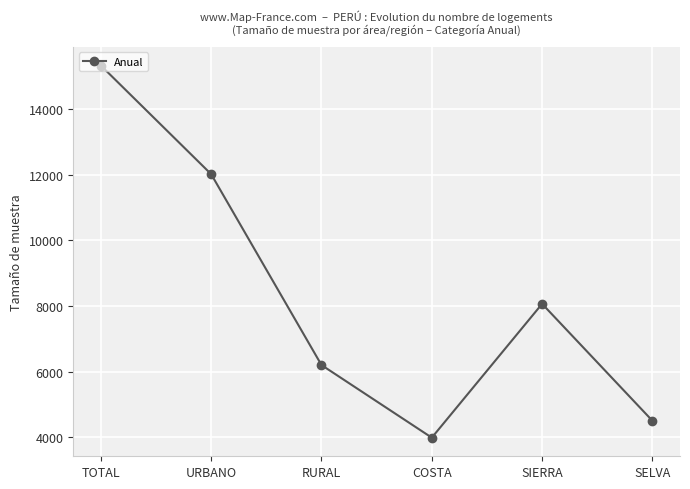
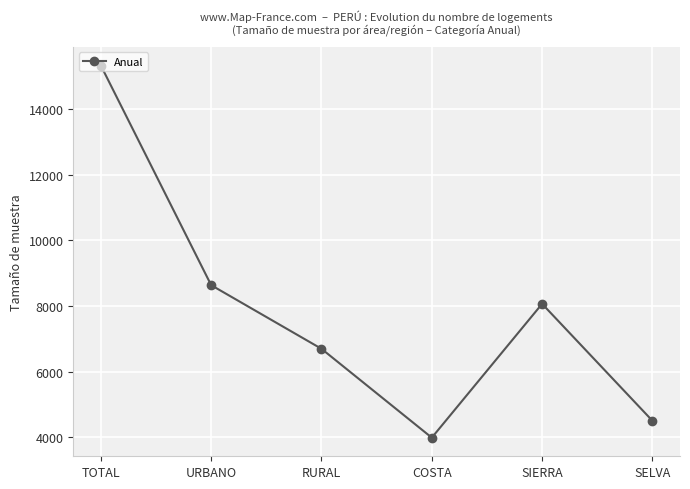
  {
-   "URBANO": 12000,
-   "RURAL": 6200,
+   "URBANO": 8600,
+   "RURAL": 6700,
    "COSTA": 4000,
    "SIERRA": 8100,
    "SELVA": 4500
  }
